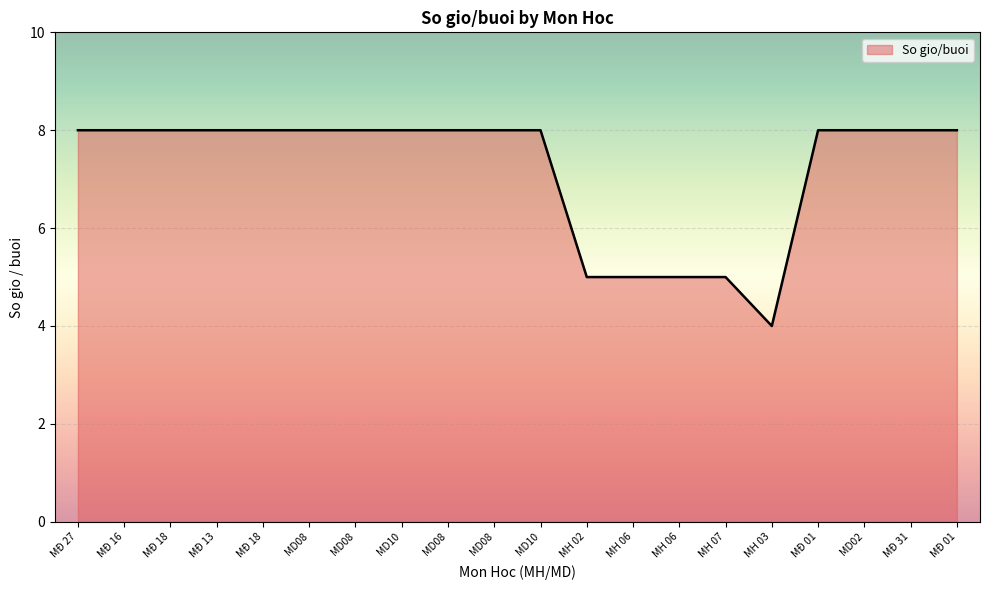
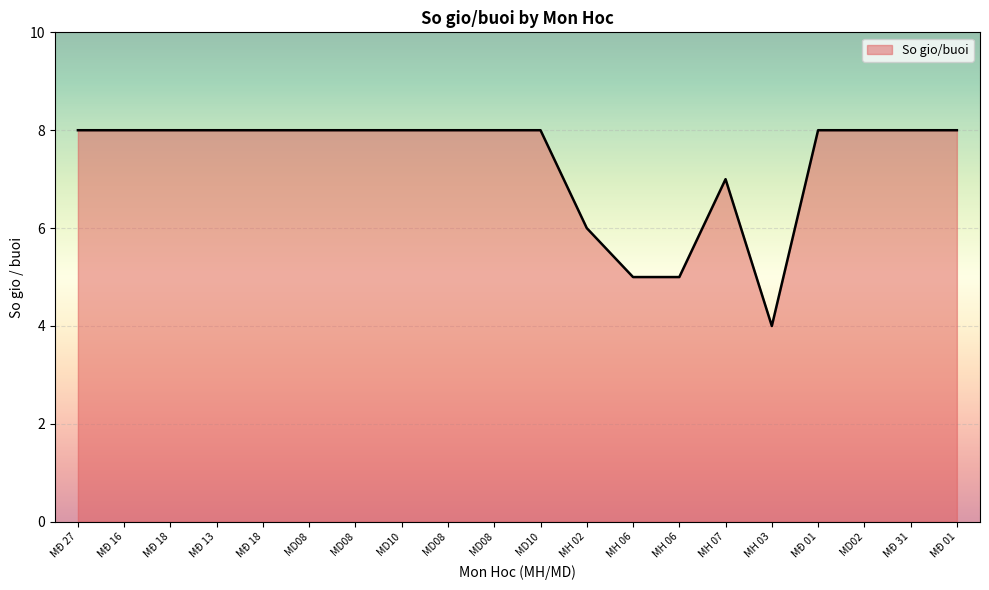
  {
    "MĐ 27": 8,
    "MĐ 16": 8,
    "MĐ 13": 8,
-   "MH 02": 5,
-   "MH 07": 5,
+   "MH 02": 6,
+   "MH 07": 7,
    "MH 03": 4,
    "MD02": 8,
    "MĐ 31": 8
  }
